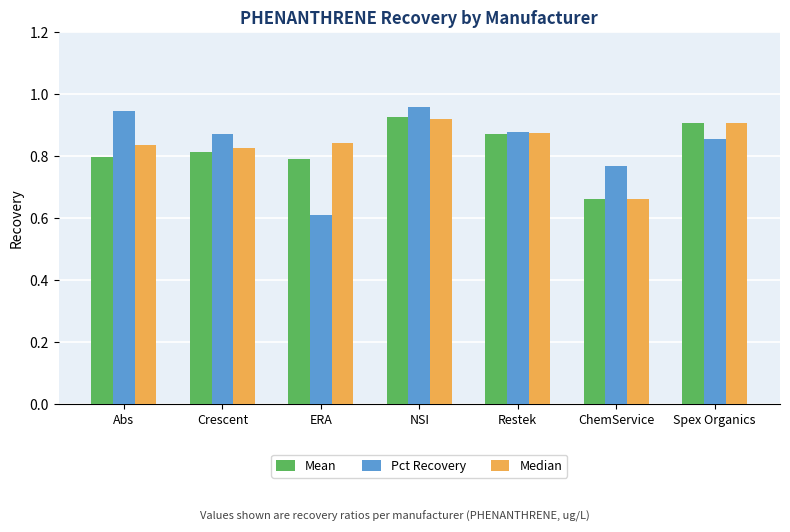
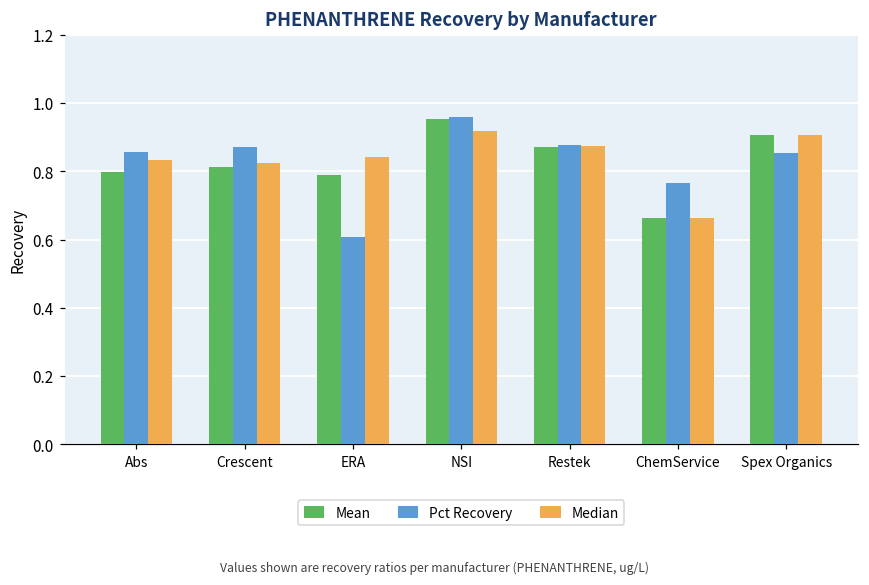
  {
    "Mean": {
      "Abs": 0.80,
      "Crescent": 0.81,
      "ERA": 0.79,
-     "NSI": 0.93,
+     "NSI": 0.95,
      "Restek": 0.87,
      "ChemService": 0.66,
      "Spex Organics": 0.91
    },
    "Pct Recovery": {
-     "Abs": 0.95,
+     "Abs": 0.86,
      "Crescent": 0.87,
      "ERA": 0.61,
      "NSI": 0.96,
      "Restek": 0.88,
      "ChemService": 0.77,
      "Spex Organics": 0.85
    },
    "Median": {
      "Abs": 0.83,
      "Crescent": 0.83,
      "ERA": 0.84,
      "NSI": 0.92,
      "Restek": 0.87,
      "ChemService": 0.66,
      "Spex Organics": 0.91
    }
  }
